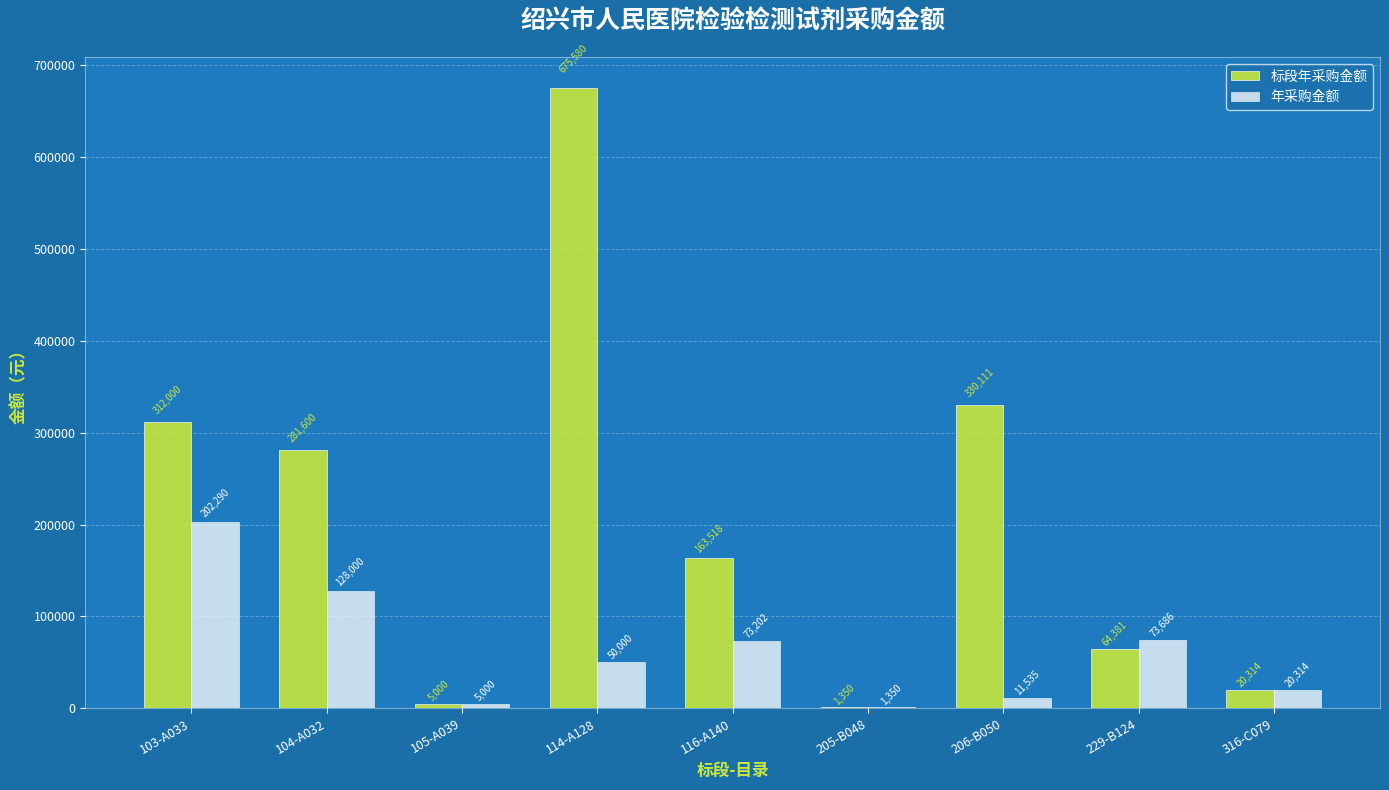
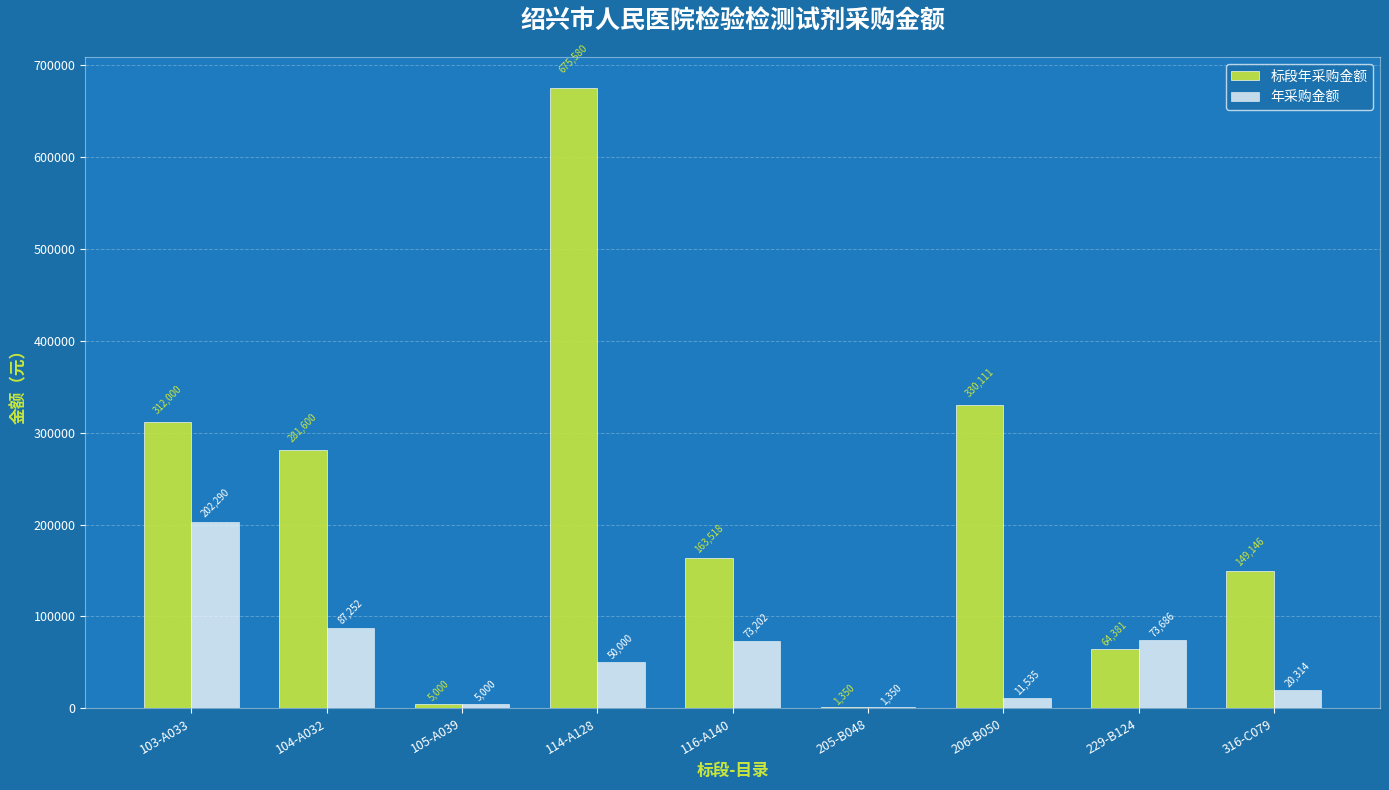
  {
    "标段年采购金额": {
      "103-A033": "312,000",
      "104-A032": "281,600",
      "105-A039": "5,000",
      "114-A128": "675,580",
      "116-A140": "163,518",
      "205-B048": "1,350",
      "206-B050": "330,111",
      "229-B124": "64,381",
-     "316-C079": "20,314"
+     "316-C079": "149,146"
    },
    "年采购金额": {
      "103-A033": "202,290",
-     "104-A032": "128,000",
+     "104-A032": "87,252",
      "105-A039": "5,000",
      "114-A128": "50,000",
      "116-A140": "73,202",
      "205-B048": "1,350",
      "206-B050": "11,535",
      "229-B124": "73,686",
      "316-C079": "20,314"
    }
  }
